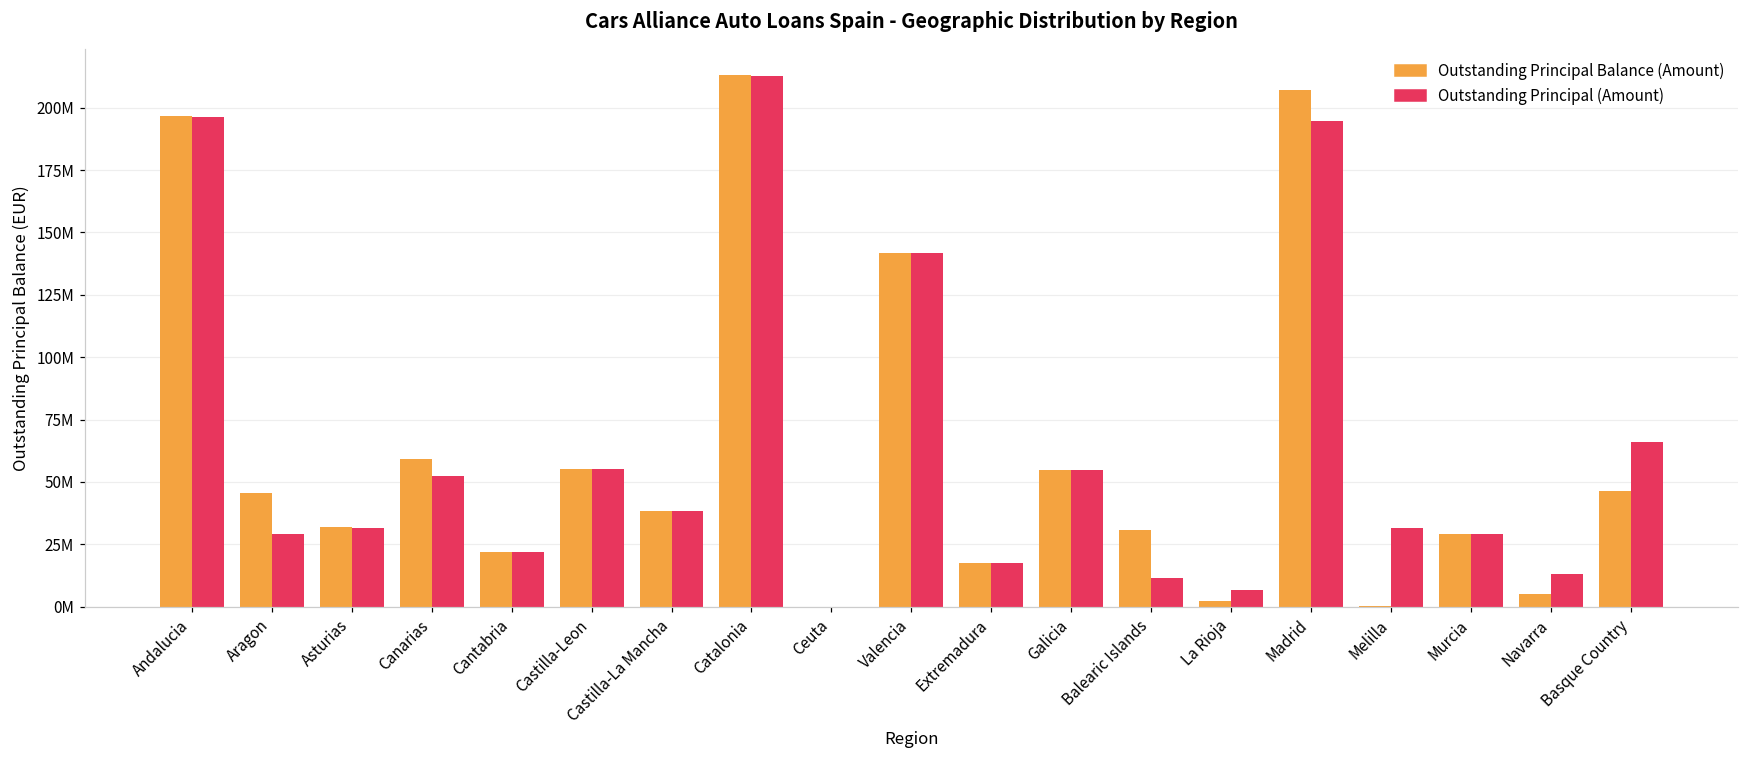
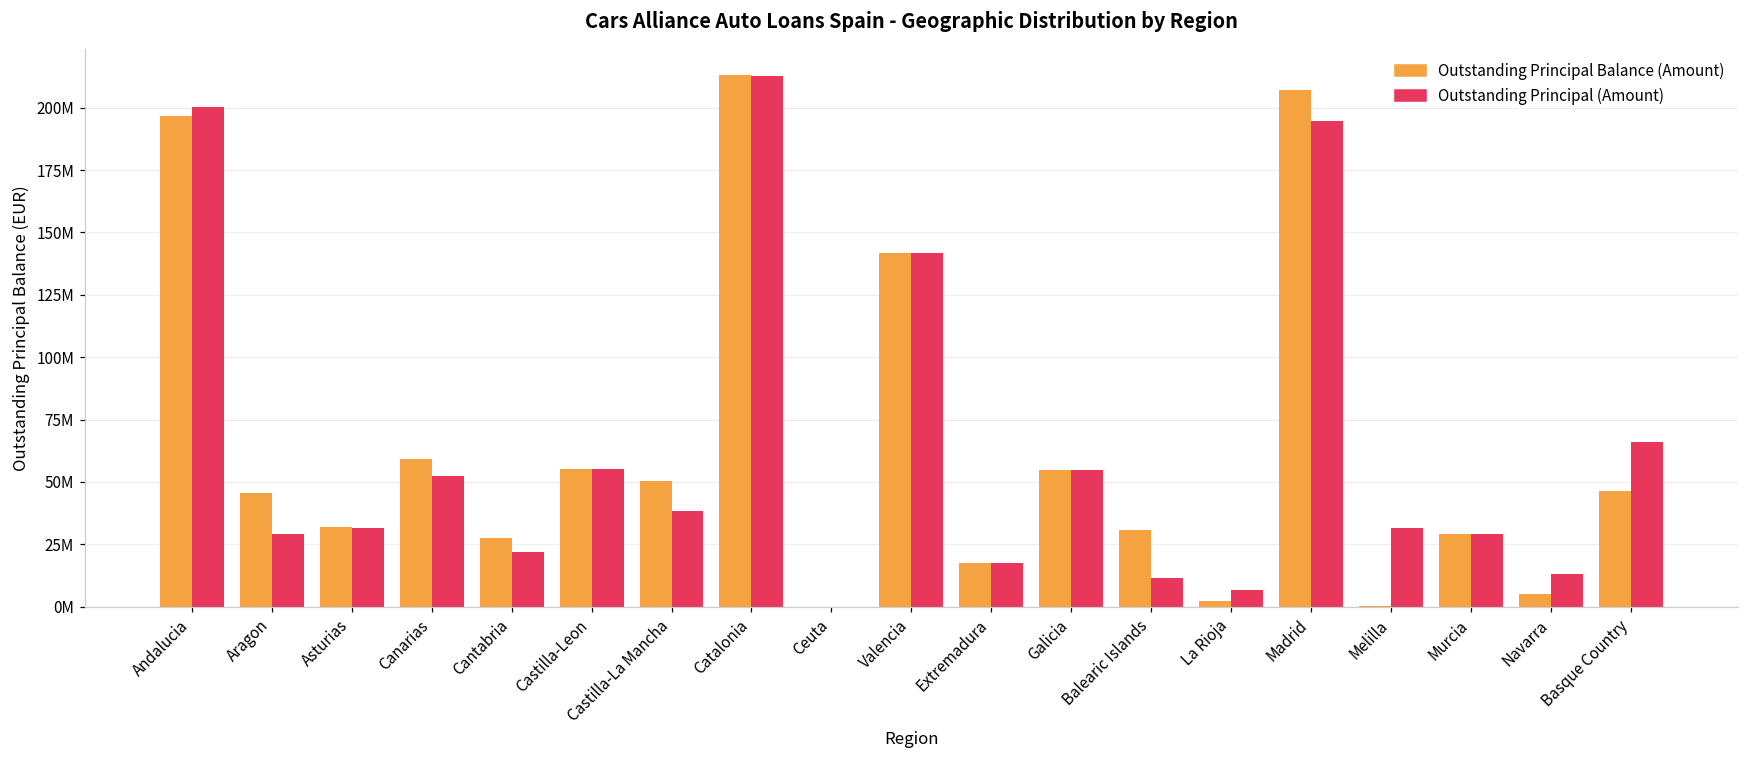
  {
    "Outstanding Principal Balance (Amount)": {
      "Andalucia": 197000000,
      "Aragon": 45000000,
      "Asturias": 32000000,
      "Canarias": 59000000,
-     "Cantabria": 22000000,
+     "Cantabria": 28000000,
      "Castilla-Leon": 55000000,
-     "Castilla-La Mancha": 38000000,
+     "Castilla-La Mancha": 50000000,
      "Catalonia": 213000000,
      "Valencia": 142000000,
      "Extremadura": 17000000,
      "Galicia": 55000000,
      "Balearic Islands": 31000000,
      "La Rioja": 2000000,
      "Madrid": 207000000,
      "Murcia": 29000000,
      "Navarra": 5000000,
      "Basque Country": 47000000
    },
    "Outstanding Principal (Amount)": {
-     "Andalucia": 196000000,
+     "Andalucia": 200000000,
      "Aragon": 29000000,
      "Asturias": 32000000,
      "Canarias": 52000000,
      "Cantabria": 22000000,
      "Castilla-Leon": 55000000,
      "Castilla-La Mancha": 38000000,
      "Catalonia": 213000000,
      "Valencia": 142000000,
      "Extremadura": 17000000,
      "Galicia": 55000000,
      "Balearic Islands": 12000000,
      "La Rioja": 7000000,
      "Madrid": 195000000,
      "Melilla": 32000000,
      "Murcia": 29000000,
      "Navarra": 13000000,
      "Basque Country": 66000000
    }
  }
